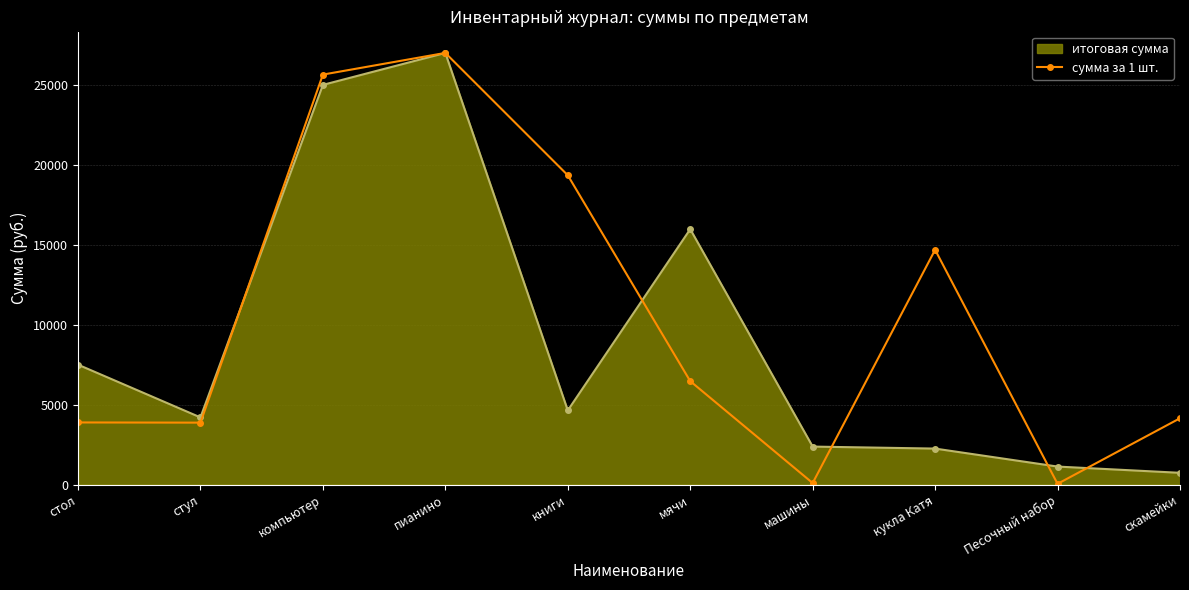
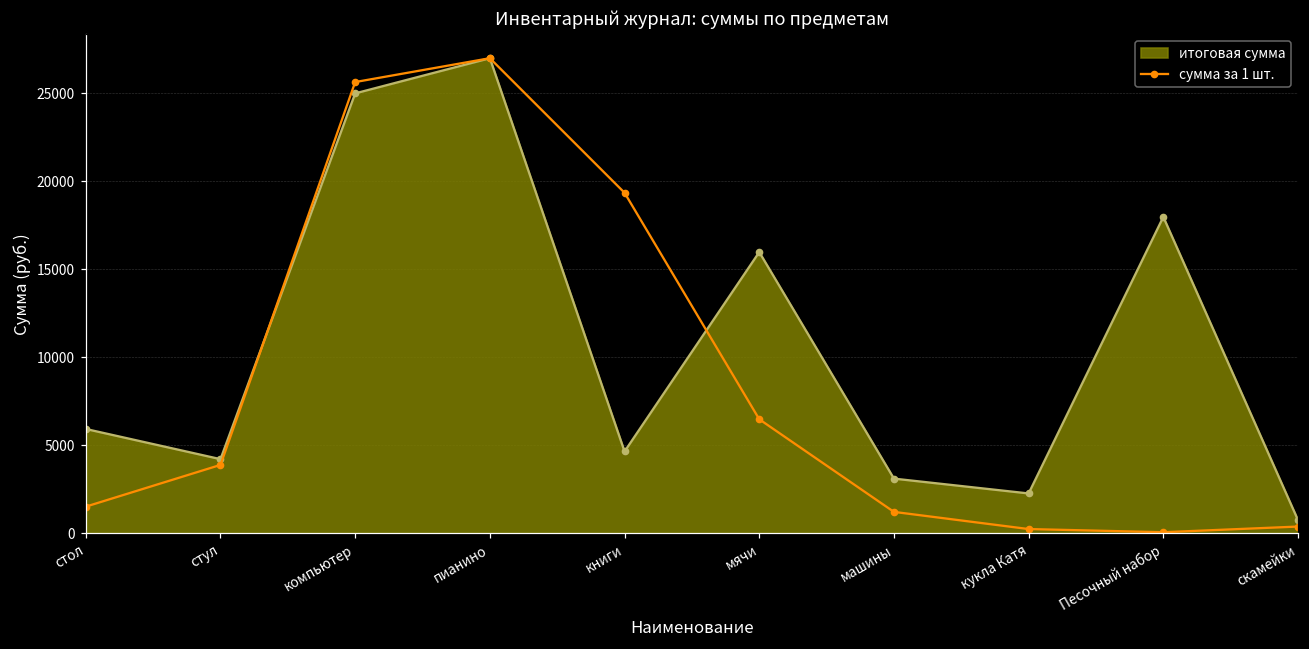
  {
    "итоговая сумма": {
-     "стол": 7500,
+     "стол": 5900,
      "стул": 4200,
      "компьютер": 25000,
      "книги": 4600,
      "мячи": 16000,
-     "машины": 2400,
+     "машины": 3100,
      "кукла Катя": 2300,
-     "Песочный набор": 1100,
+     "Песочный набор": 18000,
      "скамейки": 700
    },
    "сумма за 1 шт.": {
-     "стол": 3900,
+     "стол": 1500,
      "стул": 3900,
      "компьютер": 25600,
      "книги": 19300,
      "мячи": 6500,
-     "машины": 100,
-     "кукла Катя": 14700,
+     "машины": 1200,
+     "кукла Катя": 200,
      "Песочный набор": 0,
-     "скамейки": 4100
+     "скамейки": 400
    }
  }
